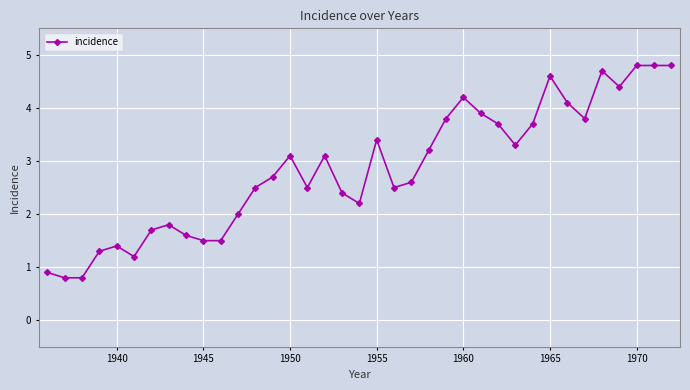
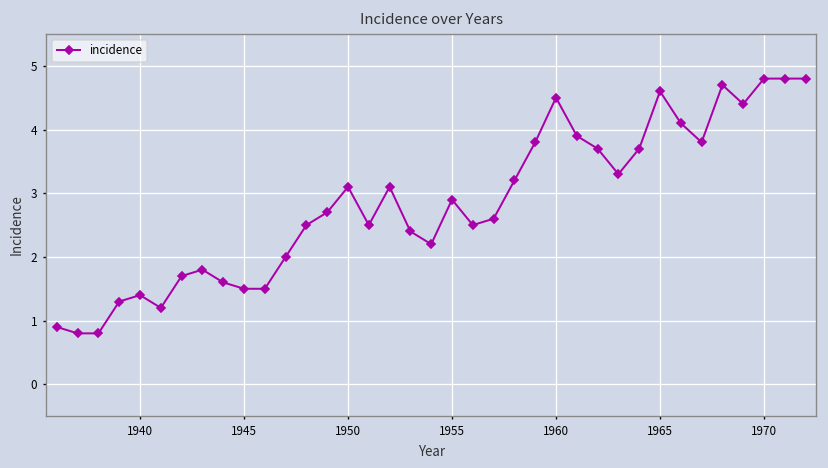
  {
    "1940": 1.4,
    "1945": 1.5,
    "1950": 3.1,
-   "1955": 3.4,
-   "1960": 4.2,
+   "1955": 2.9,
+   "1960": 4.5,
    "1965": 4.6,
    "1970": 4.8
  }
